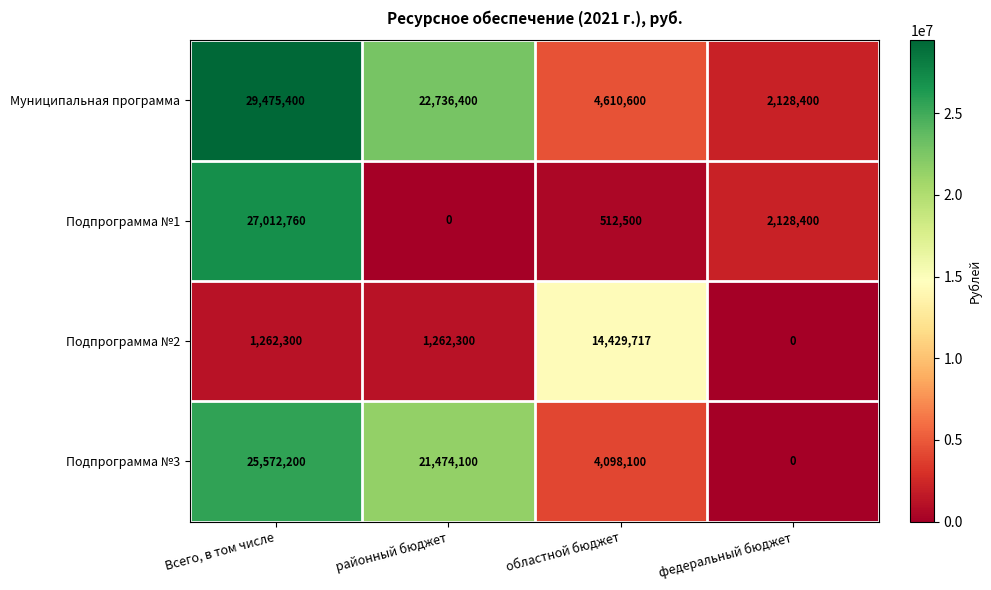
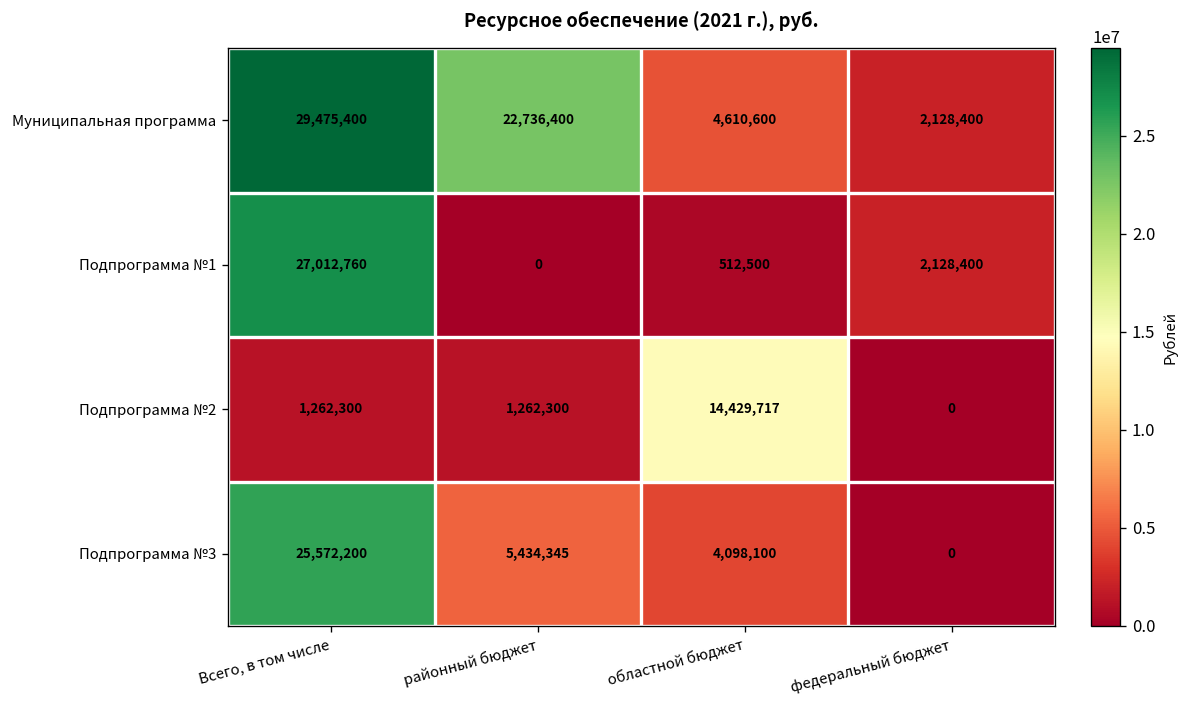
  {
    "Муниципальная программа": {
      "Всего, в том числе": "29,475,400",
      "районный бюджет": "22,736,400",
      "областной бюджет": "4,610,600",
      "федеральный бюджет": "2,128,400"
    },
    "Подпрограмма №1": {
      "Всего, в том числе": "27,012,760",
      "районный бюджет": "0",
      "областной бюджет": "512,500",
      "федеральный бюджет": "2,128,400"
    },
    "Подпрограмма №2": {
      "Всего, в том числе": "1,262,300",
      "районный бюджет": "1,262,300",
      "областной бюджет": "14,429,717",
      "федеральный бюджет": "0"
    },
    "Подпрограмма №3": {
      "Всего, в том числе": "25,572,200",
-     "районный бюджет": "21,474,100",
+     "районный бюджет": "5,434,345",
      "областной бюджет": "4,098,100",
      "федеральный бюджет": "0"
    }
  }
